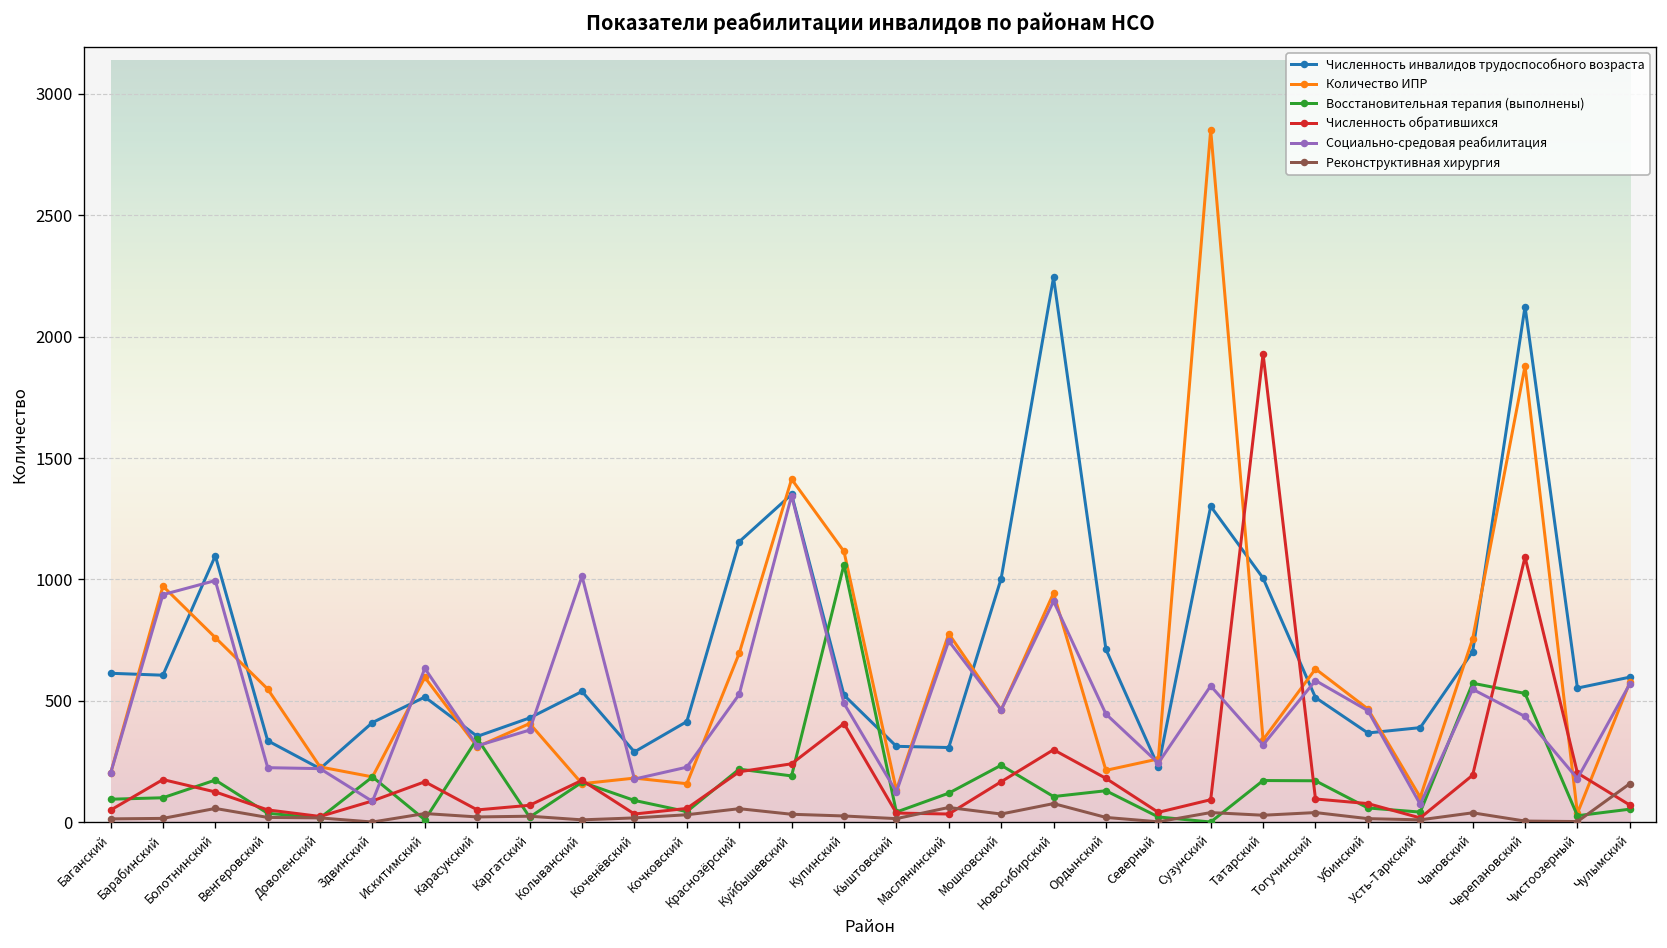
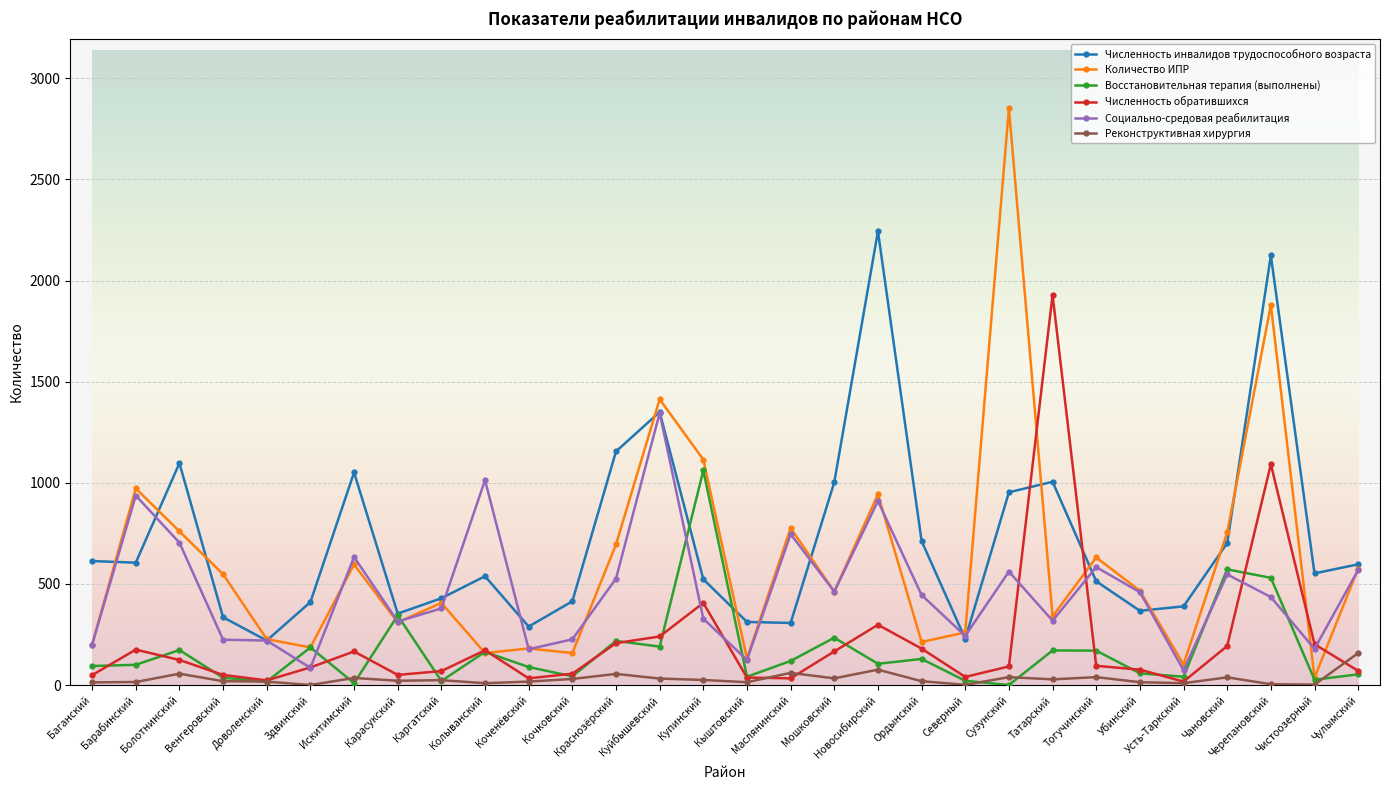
  {
    "Численность инвалидов трудоспособного возраста": {
      "Баганский": 610,
      "Барабинский": 610,
      "Болотнинский": 1100,
      "Венгеровский": 340,
      "Здвинский": 410,
-     "Искитимский": 520,
+     "Искитимский": 1050,
      "Каргатский": 430,
      "Колыванский": 540,
      "Коченёвский": 290,
      "Кочковский": 410,
      "Краснозёрский": 1160,
      "Купинский": 520,
      "Кыштовский": 310,
      "Маслянинский": 310,
      "Мошковский": 1000,
      "Новосибирский": 2240,
      "Ордынский": 710,
      "Северный": 230,
-     "Сузунский": 1300,
+     "Сузунский": 950,
      "Татарский": 1010,
      "Тогучинский": 510,
      "Убинский": 370,
      "Усть-Таркский": 390,
      "Чановский": 700,
      "Черепановский": 2120,
      "Чистоозерный": 550,
      "Чулымский": 600
    },
    "Количество ИПР": {
      "Барабинский": 970,
      "Болотнинский": 760,
      "Венгеровский": 550,
      "Искитимский": 600,
      "Каргатский": 410,
      "Кочковский": 160,
      "Краснозёрский": 700,
      "Куйбышевский": 1410,
      "Купинский": 1120,
      "Маслянинский": 780,
      "Новосибирский": 940,
      "Ордынский": 210,
      "Северный": 260,
      "Сузунский": 2850,
      "Татарский": 340,
      "Тогучинский": 630,
      "Усть-Таркский": 100,
      "Чановский": 760,
      "Черепановский": 1880
    },
    "Восстановительная терапия (выполнены)": {
      "Баганский": 90,
      "Барабинский": 100,
      "Болотнинский": 170,
      "Венгеровский": 40,
      "Искитимский": 10,
      "Коченёвский": 90,
      "Кочковский": 40,
      "Куйбышевский": 190,
      "Купинский": 1060,
      "Маслянинский": 120,
      "Мошковский": 230,
      "Новосибирский": 110,
      "Ордынский": 130,
      "Северный": 20,
      "Сузунский": 0,
      "Татарский": 170,
      "Тогучинский": 170,
      "Убинский": 60,
      "Усть-Таркский": 40,
      "Чановский": 570,
      "Черепановский": 530,
      "Чулымский": 50
    },
    "Численность обратившихся": {
      "Баганский": 50,
      "Барабинский": 180,
      "Болотнинский": 120,
      "Венгеровский": 50,
      "Искитимский": 170,
      "Карасукский": 50,
      "Каргатский": 70,
      "Коченёвский": 30,
      "Кочковский": 60,
      "Куйбышевский": 240,
      "Купинский": 410,
      "Маслянинский": 30,
      "Мошковский": 170,
      "Новосибирский": 300,
      "Ордынский": 180,
      "Северный": 40,
      "Сузунский": 90,
      "Татарский": 1930,
      "Тогучинский": 100,
      "Убинский": 80,
      "Чановский": 190,
      "Черепановский": 1090,
      "Чистоозерный": 200,
      "Чулымский": 70
    },
    "Социально-средовая реабилитация": {
      "Барабинский": 940,
-     "Болотнинский": 1000,
+     "Болотнинский": 700,
      "Венгеровский": 220,
      "Искитимский": 630,
      "Каргатский": 380,
      "Колыванский": 1010,
      "Кочковский": 230,
      "Краснозёрский": 530,
-     "Купинский": 490,
+     "Купинский": 330,
      "Маслянинский": 750,
      "Новосибирский": 910,
      "Ордынский": 450,
      "Северный": 240,
      "Сузунский": 560,
      "Татарский": 320,
      "Тогучинский": 580,
      "Усть-Таркский": 70,
      "Чановский": 550,
      "Черепановский": 440,
      "Чистоозерный": 180
    },
    "Реконструктивная хирургия": {
      "Баганский": 10,
      "Барабинский": 20,
      "Болотнинский": 60,
      "Венгеровский": 20,
      "Здвинский": 0,
      "Искитимский": 40,
      "Карасукский": 20,
      "Колыванский": 10,
      "Коченёвский": 20,
      "Кочковский": 30,
      "Краснозёрский": 60,
      "Куйбышевский": 30,
      "Купинский": 30,
      "Кыштовский": 10,
      "Маслянинский": 60,
      "Мошковский": 30,
      "Новосибирский": 80,
      "Ордынский": 20,
      "Северный": 0,
      "Сузунский": 40,
      "Татарский": 30,
      "Тогучинский": 40,
      "Убинский": 10,
      "Чановский": 40,
      "Черепановский": 0,
      "Чистоозерный": 0,
      "Чулымский": 160
    }
  }
